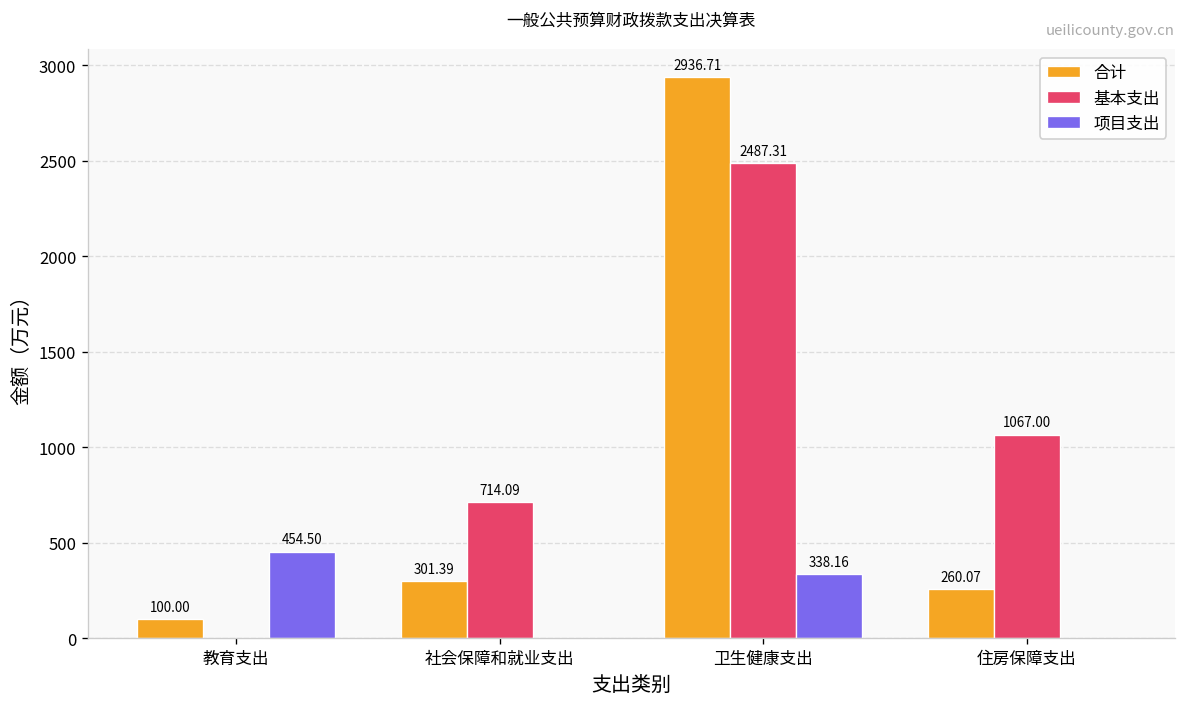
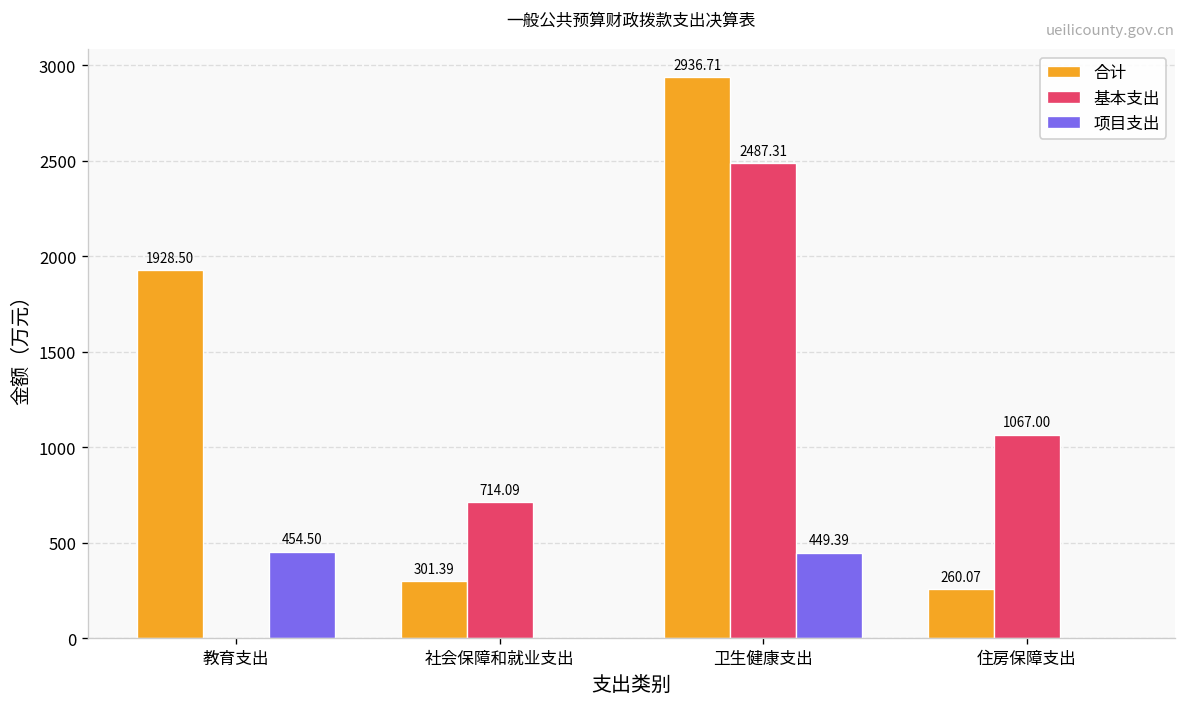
  {
    "合计": {
-     "教育支出": 100.00,
+     "教育支出": 1928.50,
      "社会保障和就业支出": 301.39,
      "卫生健康支出": 2936.71,
      "住房保障支出": 260.07
    },
    "基本支出": {
      "社会保障和就业支出": 714.09,
      "卫生健康支出": 2487.31,
      "住房保障支出": 1067.00
    },
    "项目支出": {
      "教育支出": 454.50,
-     "卫生健康支出": 338.16
+     "卫生健康支出": 449.39
    }
  }
